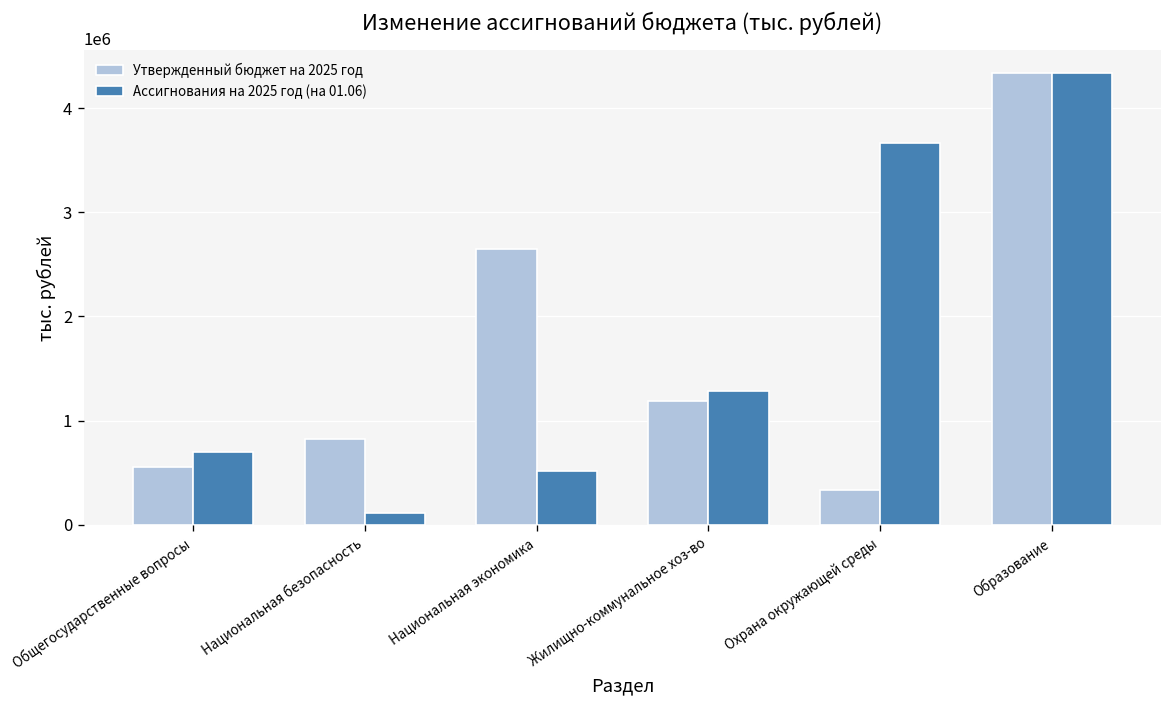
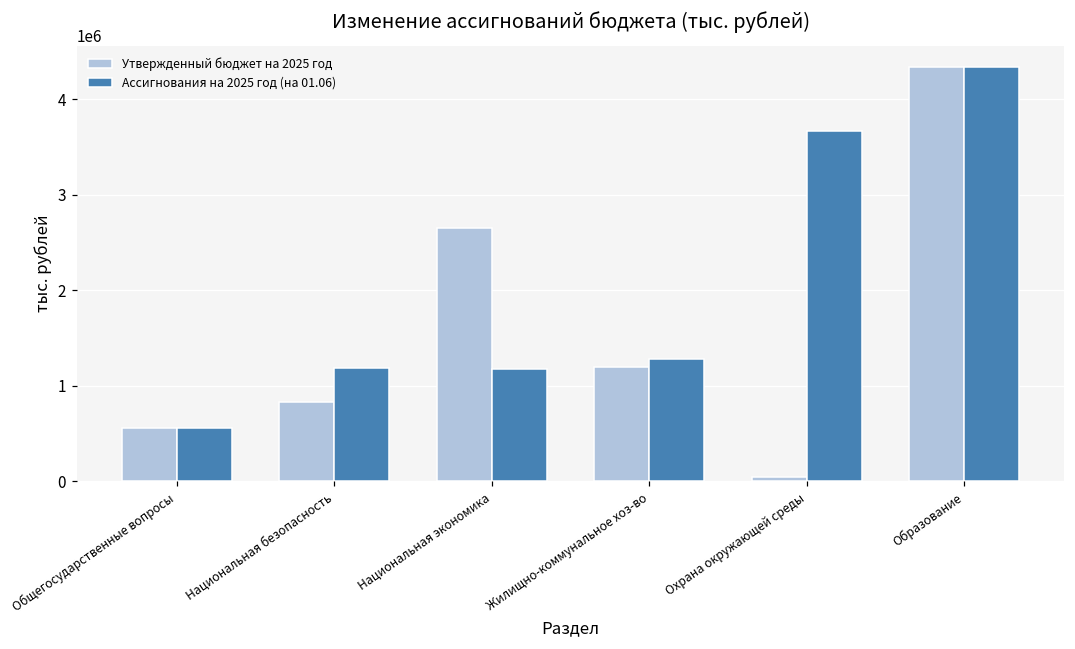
  {
    "Утвержденный бюджет на 2025 год": {
      "Общегосударственные вопросы": 600000,
      "Национальная безопасность": 800000,
      "Национальная экономика": 2600000,
      "Жилищно-коммунальное хоз-во": 1200000,
-     "Охрана окружающей среды": 300000,
+     "Охрана окружающей среды": 0,
      "Образование": 4300000
    },
    "Ассигнования на 2025 год (на 01.06)": {
-     "Общегосударственные вопросы": 700000,
-     "Национальная безопасность": 100000,
-     "Национальная экономика": 500000,
+     "Общегосударственные вопросы": 600000,
+     "Национальная безопасность": 1200000,
+     "Национальная экономика": 1200000,
      "Жилищно-коммунальное хоз-во": 1300000,
      "Охрана окружающей среды": 3700000,
      "Образование": 4300000
    }
  }
